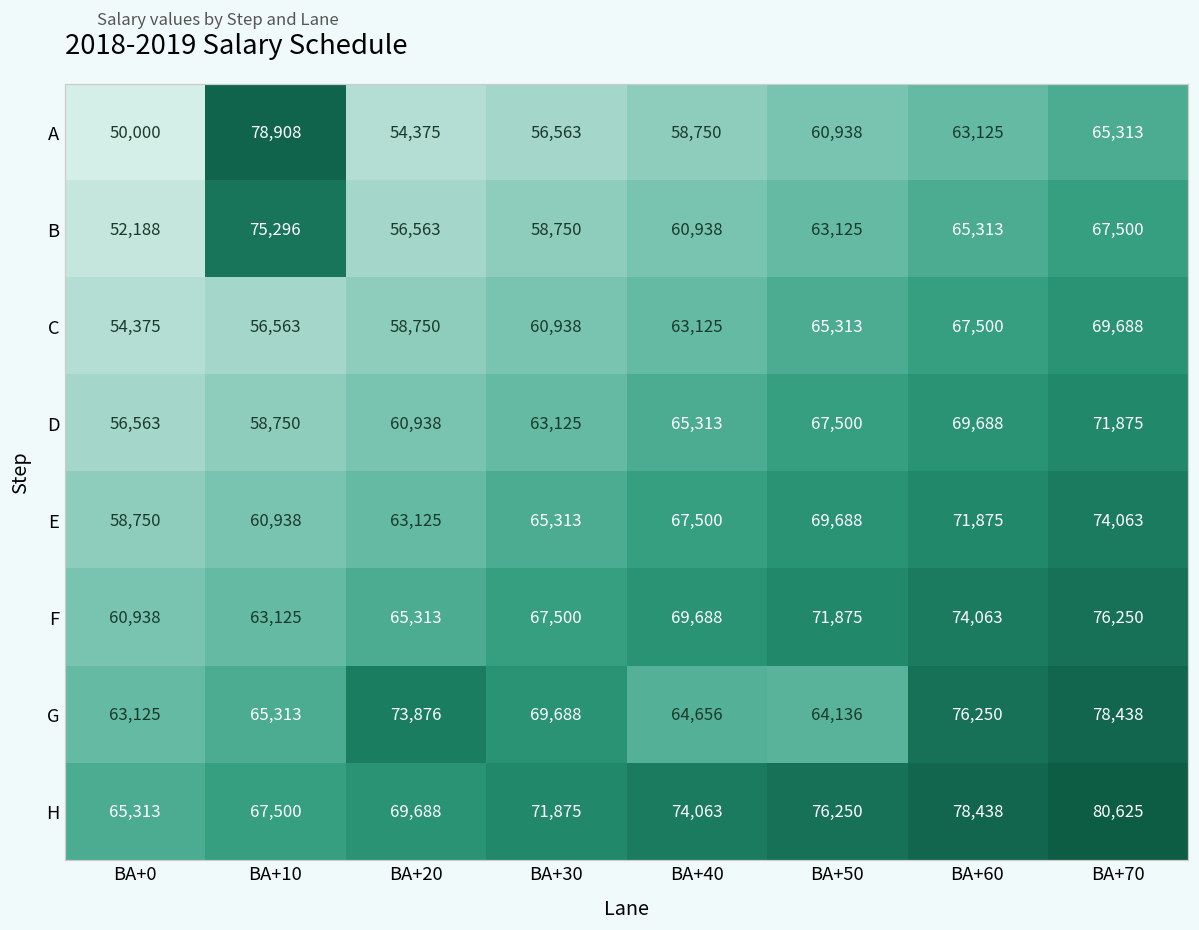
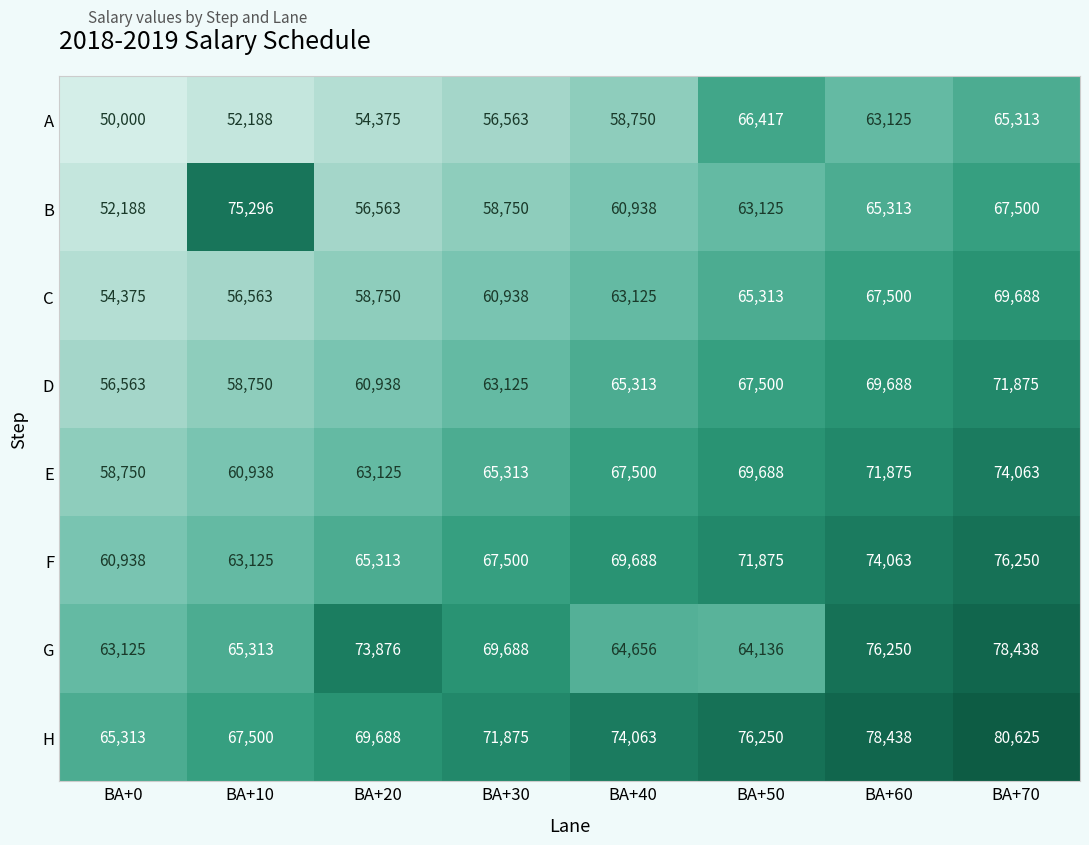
  {
    "A": {
      "BA+0": "50,000",
-     "BA+10": "78,908",
+     "BA+10": "52,188",
      "BA+20": "54,375",
      "BA+30": "56,563",
      "BA+40": "58,750",
-     "BA+50": "60,938",
+     "BA+50": "66,417",
      "BA+60": "63,125",
      "BA+70": "65,313"
    },
    "B": {
      "BA+0": "52,188",
      "BA+10": "75,296",
      "BA+20": "56,563",
      "BA+30": "58,750",
      "BA+40": "60,938",
      "BA+50": "63,125",
      "BA+60": "65,313",
      "BA+70": "67,500"
    },
    "C": {
      "BA+0": "54,375",
      "BA+10": "56,563",
      "BA+20": "58,750",
      "BA+30": "60,938",
      "BA+40": "63,125",
      "BA+50": "65,313",
      "BA+60": "67,500",
      "BA+70": "69,688"
    },
    "D": {
      "BA+0": "56,563",
      "BA+10": "58,750",
      "BA+20": "60,938",
      "BA+30": "63,125",
      "BA+40": "65,313",
      "BA+50": "67,500",
      "BA+60": "69,688",
      "BA+70": "71,875"
    },
    "E": {
      "BA+0": "58,750",
      "BA+10": "60,938",
      "BA+20": "63,125",
      "BA+30": "65,313",
      "BA+40": "67,500",
      "BA+50": "69,688",
      "BA+60": "71,875",
      "BA+70": "74,063"
    },
    "F": {
      "BA+0": "60,938",
      "BA+10": "63,125",
      "BA+20": "65,313",
      "BA+30": "67,500",
      "BA+40": "69,688",
      "BA+50": "71,875",
      "BA+60": "74,063",
      "BA+70": "76,250"
    },
    "G": {
      "BA+0": "63,125",
      "BA+10": "65,313",
      "BA+20": "73,876",
      "BA+30": "69,688",
      "BA+40": "64,656",
      "BA+50": "64,136",
      "BA+60": "76,250",
      "BA+70": "78,438"
    },
    "H": {
      "BA+0": "65,313",
      "BA+10": "67,500",
      "BA+20": "69,688",
      "BA+30": "71,875",
      "BA+40": "74,063",
      "BA+50": "76,250",
      "BA+60": "78,438",
      "BA+70": "80,625"
    }
  }
